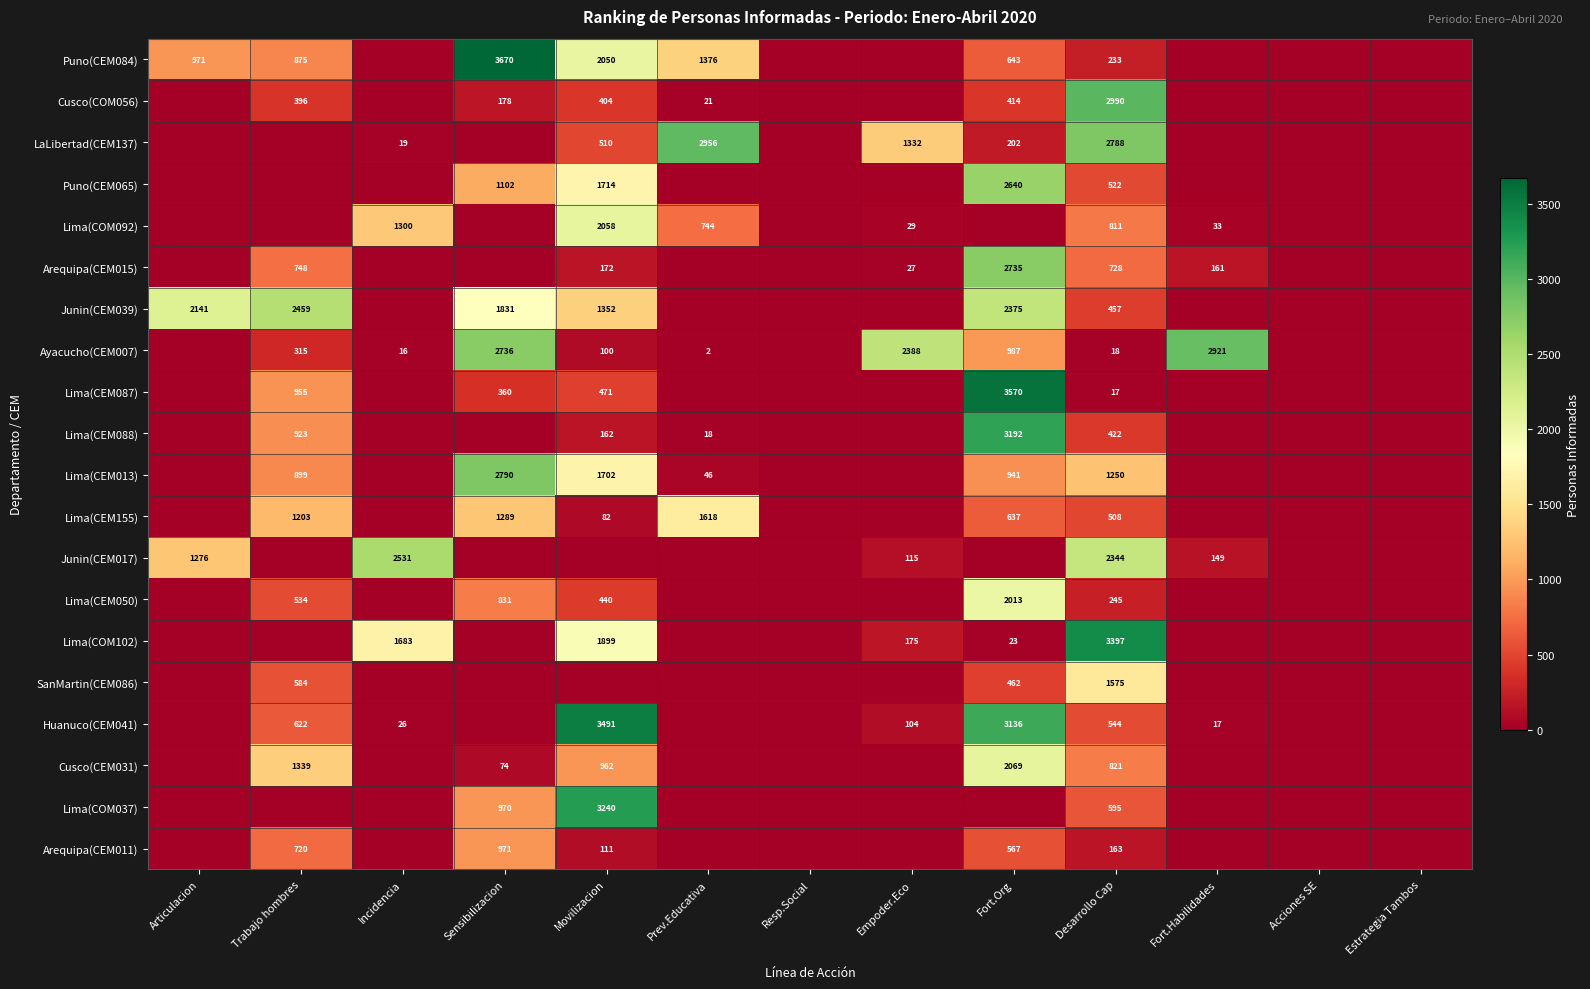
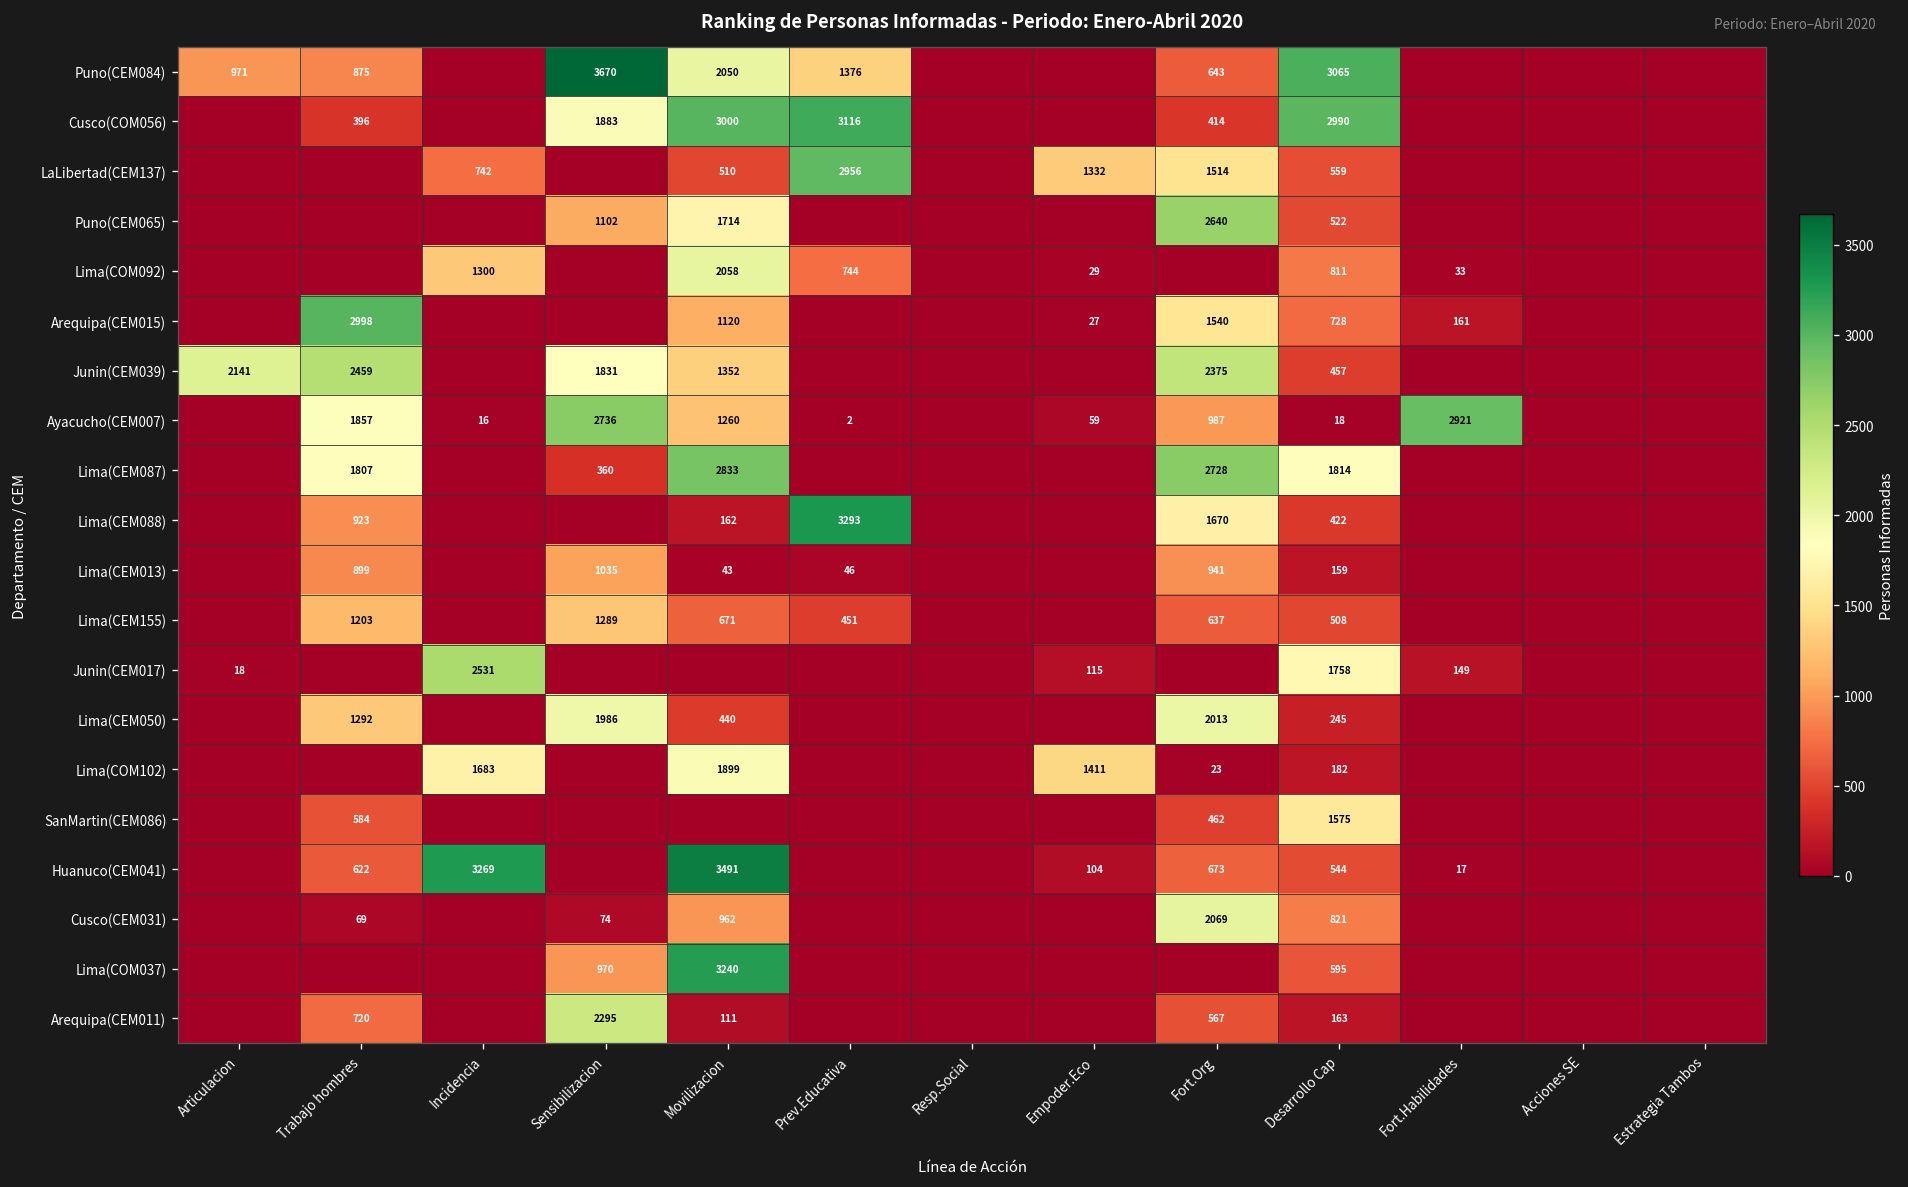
  {
    "Puno(CEM084)": {
      "Articulacion": 971,
      "Trabajo hombres": 875,
      "Sensibilizacion": 3670,
      "Movilizacion": 2050,
      "Prev.Educativa": 1376,
      "Fort.Org": 643,
-     "Desarrollo Cap": 233
+     "Desarrollo Cap": 3065
    },
    "Cusco(COM056)": {
      "Trabajo hombres": 396,
-     "Sensibilizacion": 178,
-     "Movilizacion": 404,
-     "Prev.Educativa": 21,
+     "Sensibilizacion": 1883,
+     "Movilizacion": 3000,
+     "Prev.Educativa": 3116,
      "Fort.Org": 414,
      "Desarrollo Cap": 2990
    },
    "LaLibertad(CEM137)": {
-     "Incidencia": 19,
+     "Incidencia": 742,
      "Movilizacion": 510,
      "Prev.Educativa": 2956,
      "Empoder.Eco": 1332,
-     "Fort.Org": 202,
-     "Desarrollo Cap": 2788
+     "Fort.Org": 1514,
+     "Desarrollo Cap": 559
    },
    "Puno(CEM065)": {
      "Sensibilizacion": 1102,
      "Movilizacion": 1714,
      "Fort.Org": 2640,
      "Desarrollo Cap": 522
    },
    "Lima(COM092)": {
      "Incidencia": 1300,
      "Movilizacion": 2058,
      "Prev.Educativa": 744,
      "Empoder.Eco": 29,
      "Desarrollo Cap": 811,
      "Fort.Habilidades": 33
    },
    "Arequipa(CEM015)": {
-     "Trabajo hombres": 748,
-     "Movilizacion": 172,
+     "Trabajo hombres": 2998,
+     "Movilizacion": 1120,
      "Empoder.Eco": 27,
-     "Fort.Org": 2735,
+     "Fort.Org": 1540,
      "Desarrollo Cap": 728,
      "Fort.Habilidades": 161
    },
    "Junin(CEM039)": {
      "Articulacion": 2141,
      "Trabajo hombres": 2459,
      "Sensibilizacion": 1831,
      "Movilizacion": 1352,
      "Fort.Org": 2375,
      "Desarrollo Cap": 457
    },
    "Ayacucho(CEM007)": {
-     "Trabajo hombres": 315,
+     "Trabajo hombres": 1857,
      "Incidencia": 16,
      "Sensibilizacion": 2736,
-     "Movilizacion": 100,
+     "Movilizacion": 1260,
      "Prev.Educativa": 2,
-     "Empoder.Eco": 2388,
+     "Empoder.Eco": 59,
      "Fort.Org": 987,
      "Desarrollo Cap": 18,
      "Fort.Habilidades": 2921
    },
    "Lima(CEM087)": {
-     "Trabajo hombres": 955,
+     "Trabajo hombres": 1807,
      "Sensibilizacion": 360,
-     "Movilizacion": 471,
-     "Fort.Org": 3570,
-     "Desarrollo Cap": 17
+     "Movilizacion": 2833,
+     "Fort.Org": 2728,
+     "Desarrollo Cap": 1814
    },
    "Lima(CEM088)": {
      "Trabajo hombres": 923,
      "Movilizacion": 162,
-     "Prev.Educativa": 18,
-     "Fort.Org": 3192,
+     "Prev.Educativa": 3293,
+     "Fort.Org": 1670,
      "Desarrollo Cap": 422
    },
    "Lima(CEM013)": {
      "Trabajo hombres": 899,
-     "Sensibilizacion": 2790,
-     "Movilizacion": 1702,
+     "Sensibilizacion": 1035,
+     "Movilizacion": 43,
      "Prev.Educativa": 46,
      "Fort.Org": 941,
-     "Desarrollo Cap": 1250
+     "Desarrollo Cap": 159
    },
    "Lima(CEM155)": {
      "Trabajo hombres": 1203,
      "Sensibilizacion": 1289,
-     "Movilizacion": 82,
-     "Prev.Educativa": 1618,
+     "Movilizacion": 671,
+     "Prev.Educativa": 451,
      "Fort.Org": 637,
      "Desarrollo Cap": 508
    },
    "Junin(CEM017)": {
-     "Articulacion": 1276,
+     "Articulacion": 18,
      "Incidencia": 2531,
      "Empoder.Eco": 115,
-     "Desarrollo Cap": 2344,
+     "Desarrollo Cap": 1758,
      "Fort.Habilidades": 149
    },
    "Lima(CEM050)": {
-     "Trabajo hombres": 534,
-     "Sensibilizacion": 831,
+     "Trabajo hombres": 1292,
+     "Sensibilizacion": 1986,
      "Movilizacion": 440,
      "Fort.Org": 2013,
      "Desarrollo Cap": 245
    },
    "Lima(COM102)": {
      "Incidencia": 1683,
      "Movilizacion": 1899,
-     "Empoder.Eco": 175,
+     "Empoder.Eco": 1411,
      "Fort.Org": 23,
-     "Desarrollo Cap": 3397
+     "Desarrollo Cap": 182
    },
    "SanMartin(CEM086)": {
      "Trabajo hombres": 584,
      "Fort.Org": 462,
      "Desarrollo Cap": 1575
    },
    "Huanuco(CEM041)": {
      "Trabajo hombres": 622,
-     "Incidencia": 26,
+     "Incidencia": 3269,
      "Movilizacion": 3491,
      "Empoder.Eco": 104,
-     "Fort.Org": 3136,
+     "Fort.Org": 673,
      "Desarrollo Cap": 544,
      "Fort.Habilidades": 17
    },
    "Cusco(CEM031)": {
-     "Trabajo hombres": 1339,
+     "Trabajo hombres": 69,
      "Sensibilizacion": 74,
      "Movilizacion": 962,
      "Fort.Org": 2069,
      "Desarrollo Cap": 821
    },
    "Lima(COM037)": {
      "Sensibilizacion": 970,
      "Movilizacion": 3240,
      "Desarrollo Cap": 595
    },
    "Arequipa(CEM011)": {
      "Trabajo hombres": 720,
-     "Sensibilizacion": 971,
+     "Sensibilizacion": 2295,
      "Movilizacion": 111,
      "Fort.Org": 567,
      "Desarrollo Cap": 163
    }
  }
